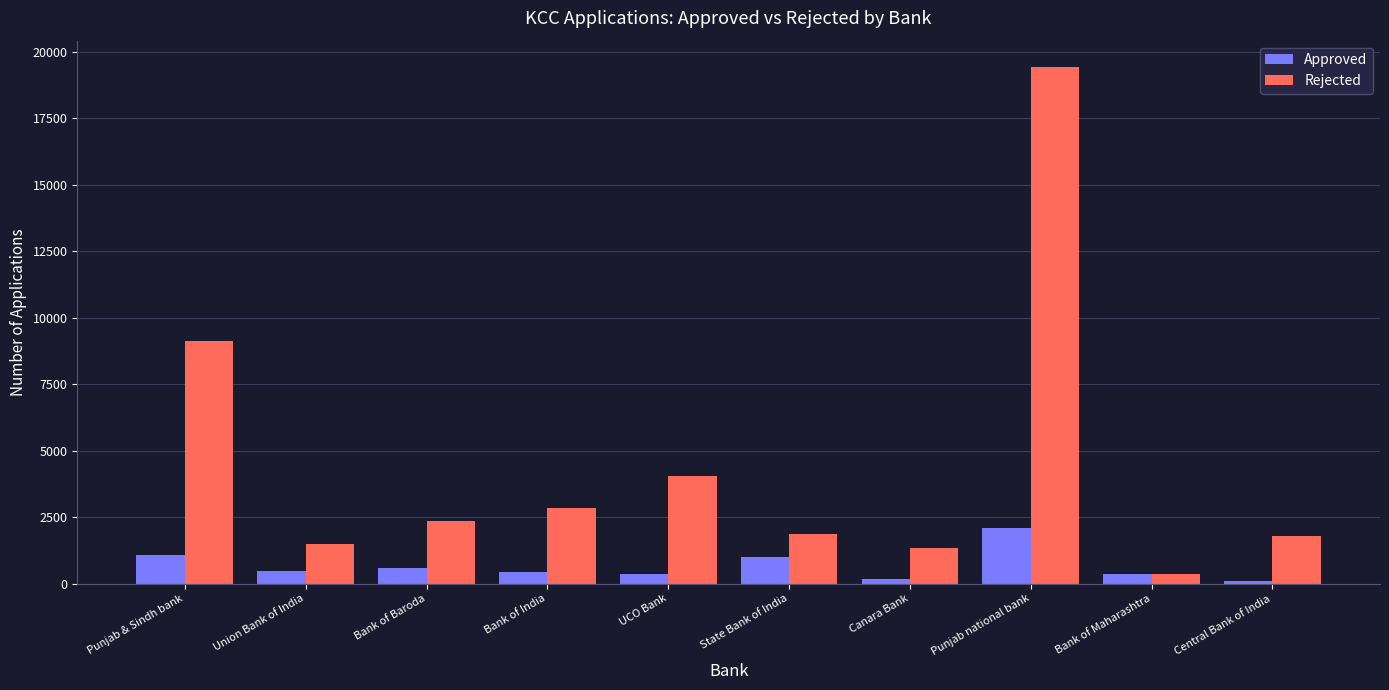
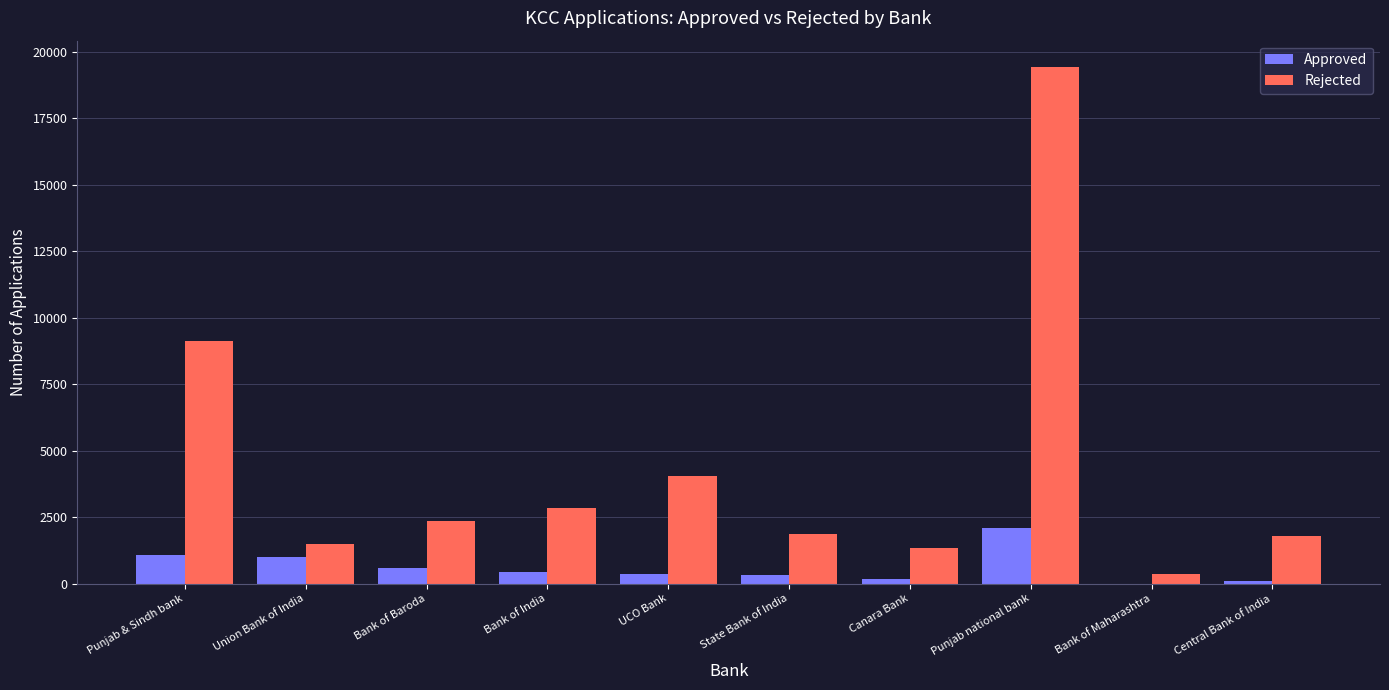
  {
    "Approved": {
      "Punjab & Sindh bank": 1100,
-     "Union Bank of India": 500,
+     "Union Bank of India": 1000,
      "Bank of Baroda": 600,
      "Bank of India": 400,
      "UCO Bank": 300,
-     "State Bank of India": 1000,
+     "State Bank of India": 300,
      "Canara Bank": 200,
      "Punjab national bank": 2100,
-     "Bank of Maharashtra": 400,
+     "Bank of Maharashtra": 0,
      "Central Bank of India": 100
    },
    "Rejected": {
      "Punjab & Sindh bank": 9100,
      "Union Bank of India": 1500,
      "Bank of Baroda": 2400,
      "Bank of India": 2800,
      "UCO Bank": 4100,
      "State Bank of India": 1900,
      "Canara Bank": 1400,
      "Punjab national bank": 19400,
      "Bank of Maharashtra": 400,
      "Central Bank of India": 1800
    }
  }
